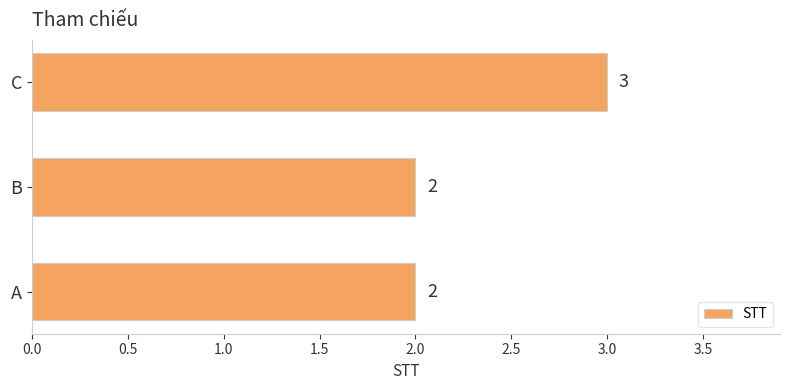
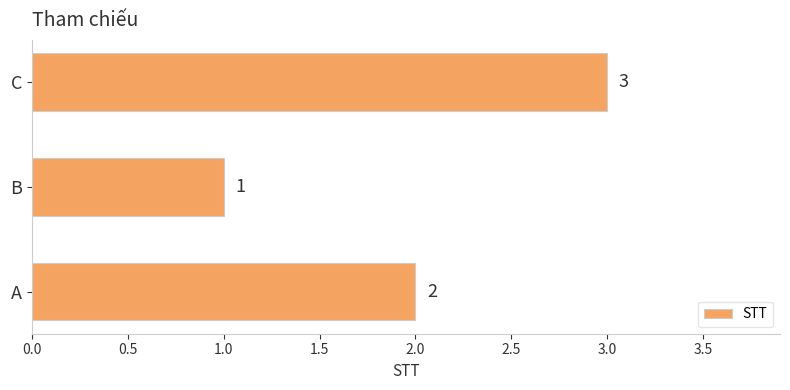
  {
    "C": 3,
-   "B": 2,
+   "B": 1,
    "A": 2
  }
